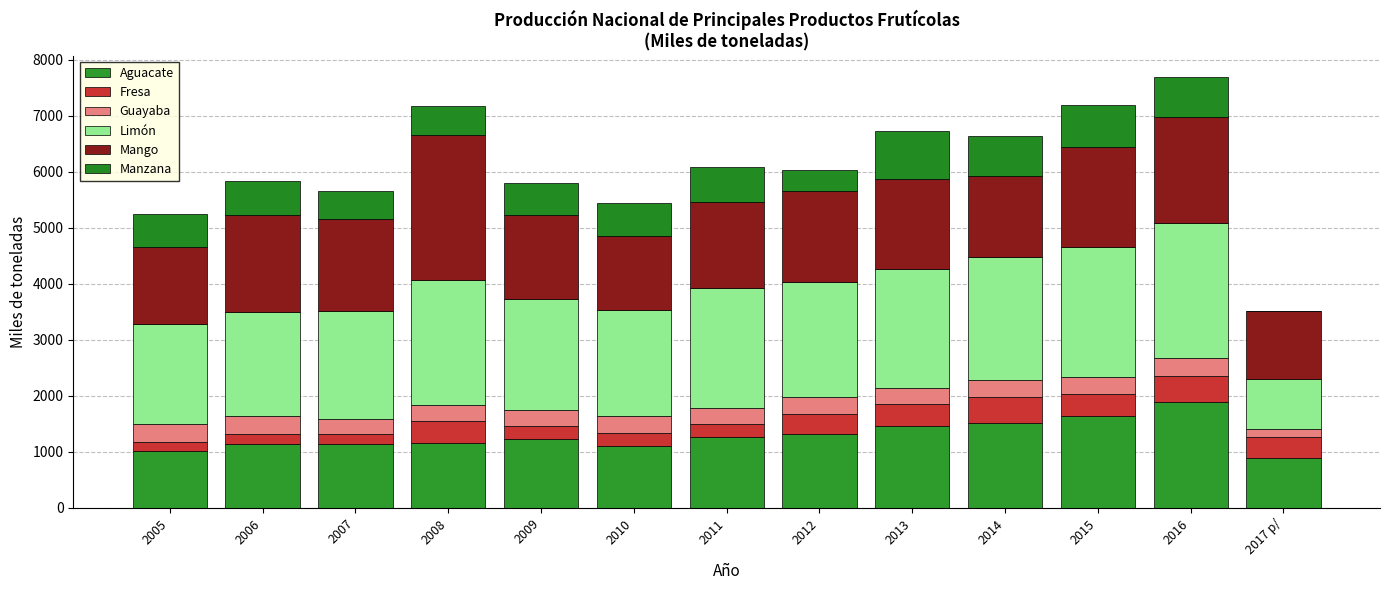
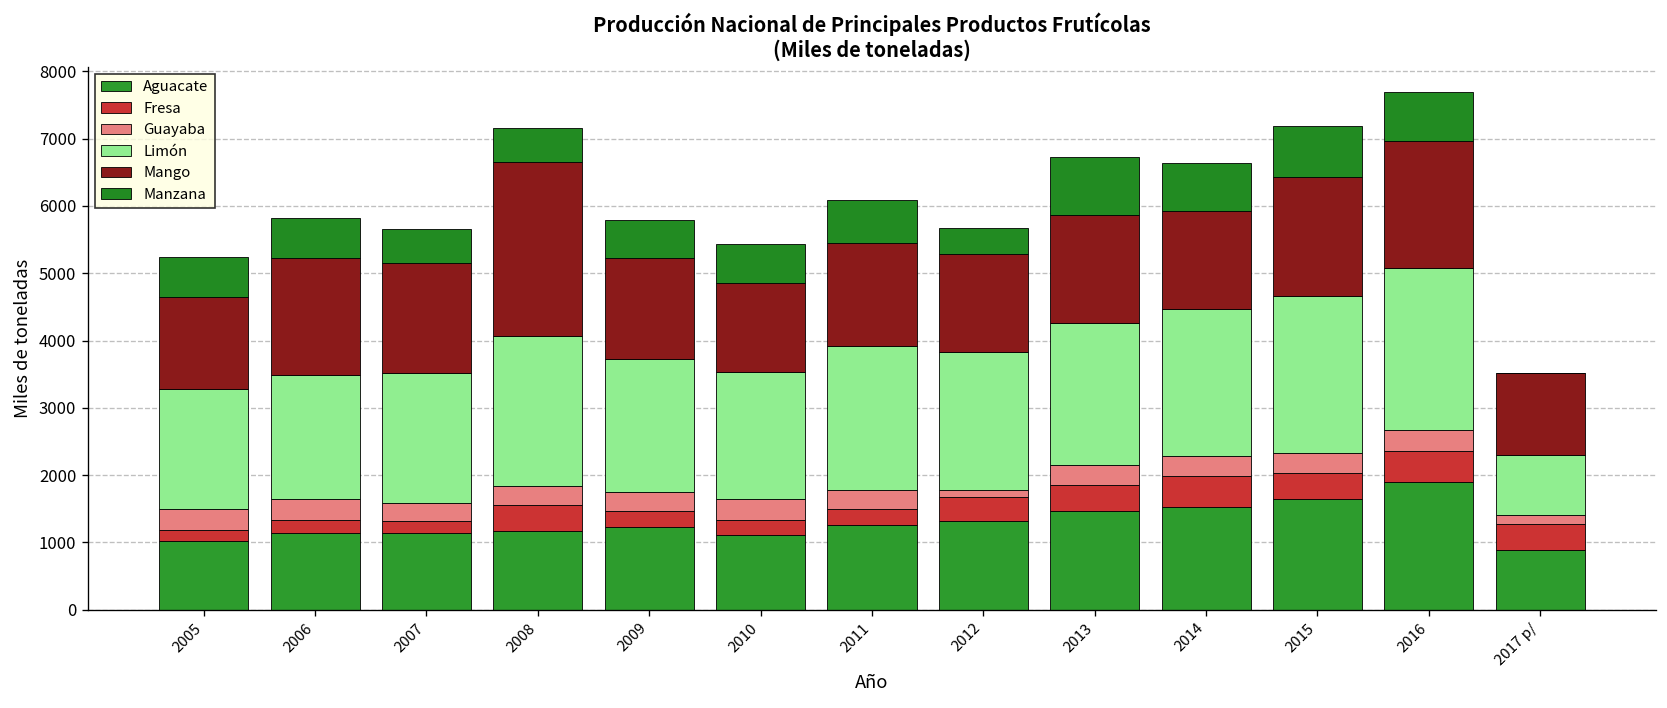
  {
    "Fresa": {
      "2005": 200,
      "2006": 200,
      "2007": 200,
      "2008": 400,
      "2009": 200,
      "2010": 200,
      "2011": 200,
      "2012": 400,
      "2013": 400,
      "2014": 500,
      "2015": 400,
      "2016": 500,
      "2017 p/": 400
    },
    "Guayaba": {
      "2005": 300,
      "2006": 300,
      "2007": 300,
      "2008": 300,
      "2009": 300,
      "2010": 300,
      "2011": 300,
-     "2012": 300,
+     "2012": 100,
      "2013": 300,
      "2014": 300,
      "2015": 300,
      "2016": 300,
      "2017 p/": 100
    },
    "Limón": {
      "2005": 1800,
      "2006": 1900,
      "2007": 1900,
      "2008": 2200,
      "2009": 2000,
      "2010": 1900,
      "2011": 2100,
      "2012": 2100,
      "2013": 2100,
      "2014": 2200,
      "2015": 2300,
      "2016": 2400,
      "2017 p/": 900
    },
    "Mango": {
      "2005": 1400,
      "2006": 1700,
      "2007": 1600,
      "2008": 2600,
      "2009": 1500,
      "2010": 1300,
      "2011": 1500,
-     "2012": 1600,
+     "2012": 1500,
      "2013": 1600,
      "2014": 1500,
      "2015": 1800,
      "2016": 1900,
      "2017 p/": 1200
    }
  }
